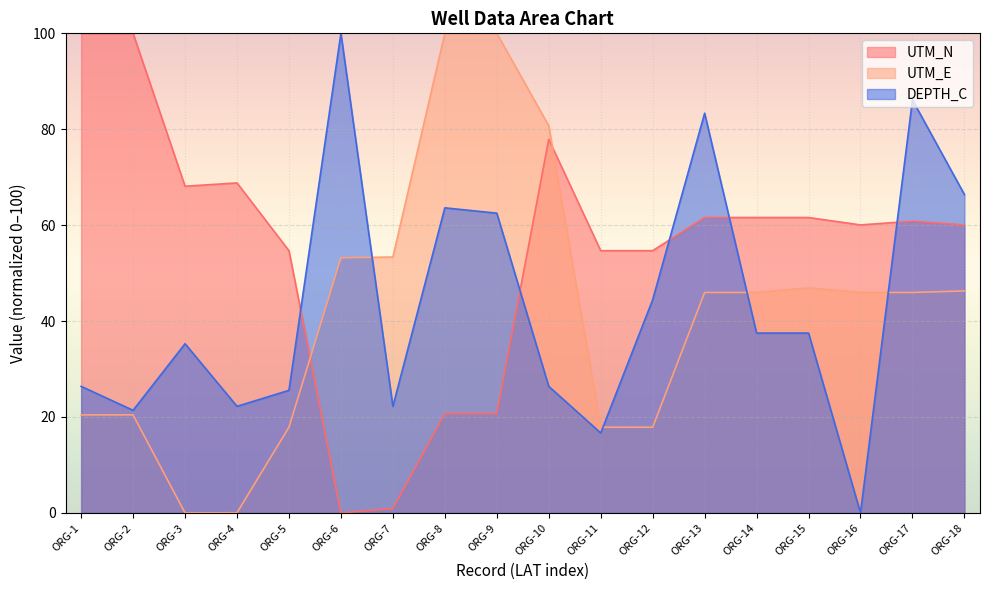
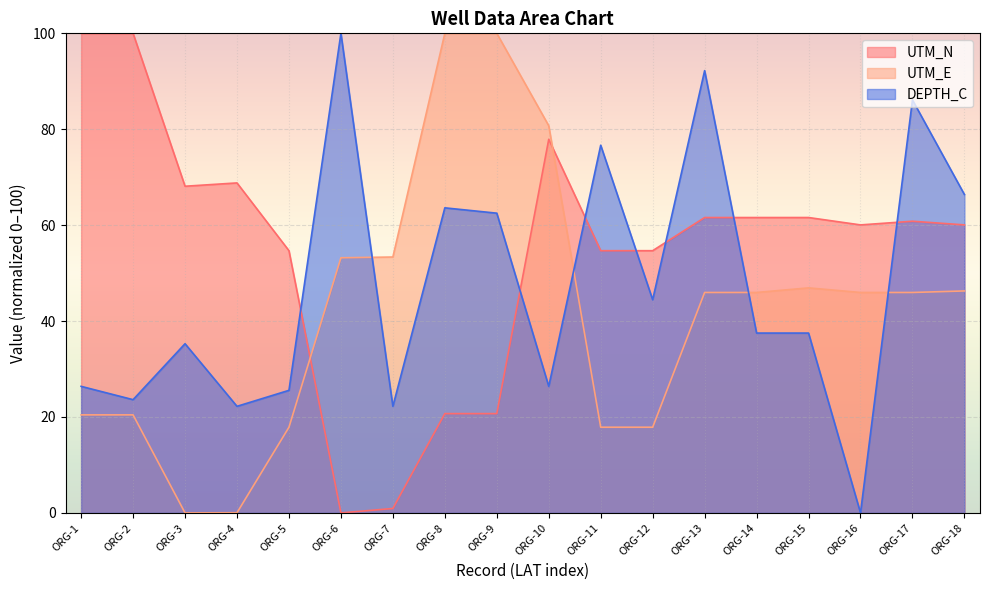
  {
    "DEPTH_C": {
      "ORG-1": 26,
-     "ORG-2": 21,
+     "ORG-2": 24,
      "ORG-3": 35,
      "ORG-4": 22,
      "ORG-5": 26,
      "ORG-6": 100,
      "ORG-7": 22,
      "ORG-8": 64,
      "ORG-9": 63,
      "ORG-10": 26,
-     "ORG-11": 17,
+     "ORG-11": 77,
      "ORG-12": 44,
-     "ORG-13": 83,
+     "ORG-13": 92,
      "ORG-14": 38,
      "ORG-15": 38,
      "ORG-16": 0,
      "ORG-18": 66
    }
  }
